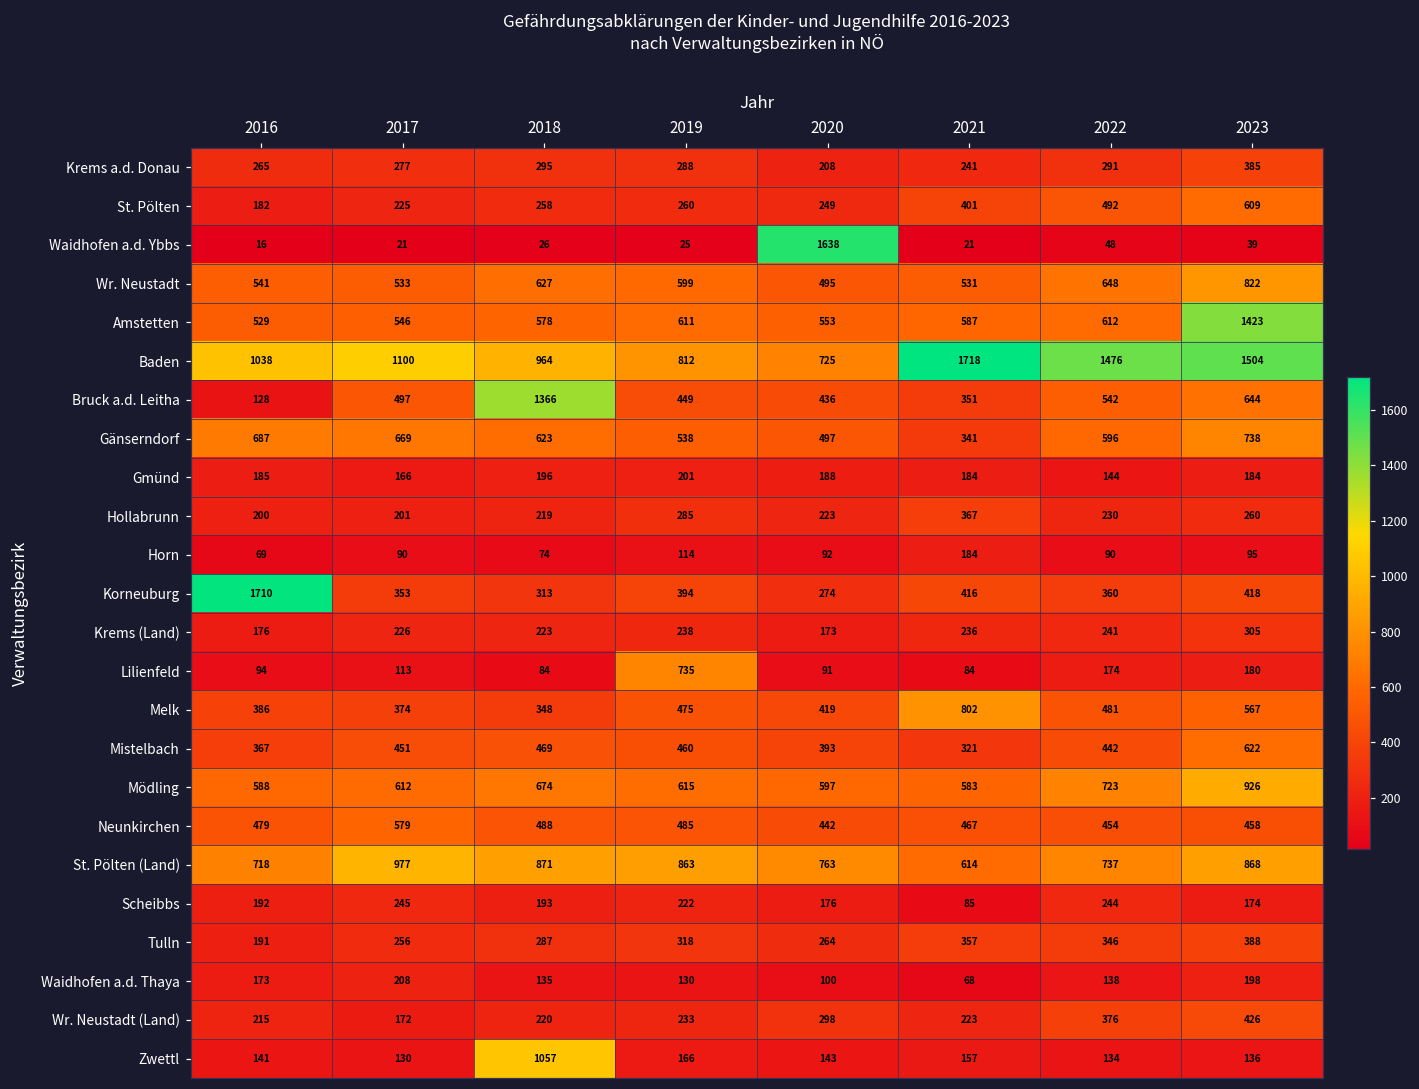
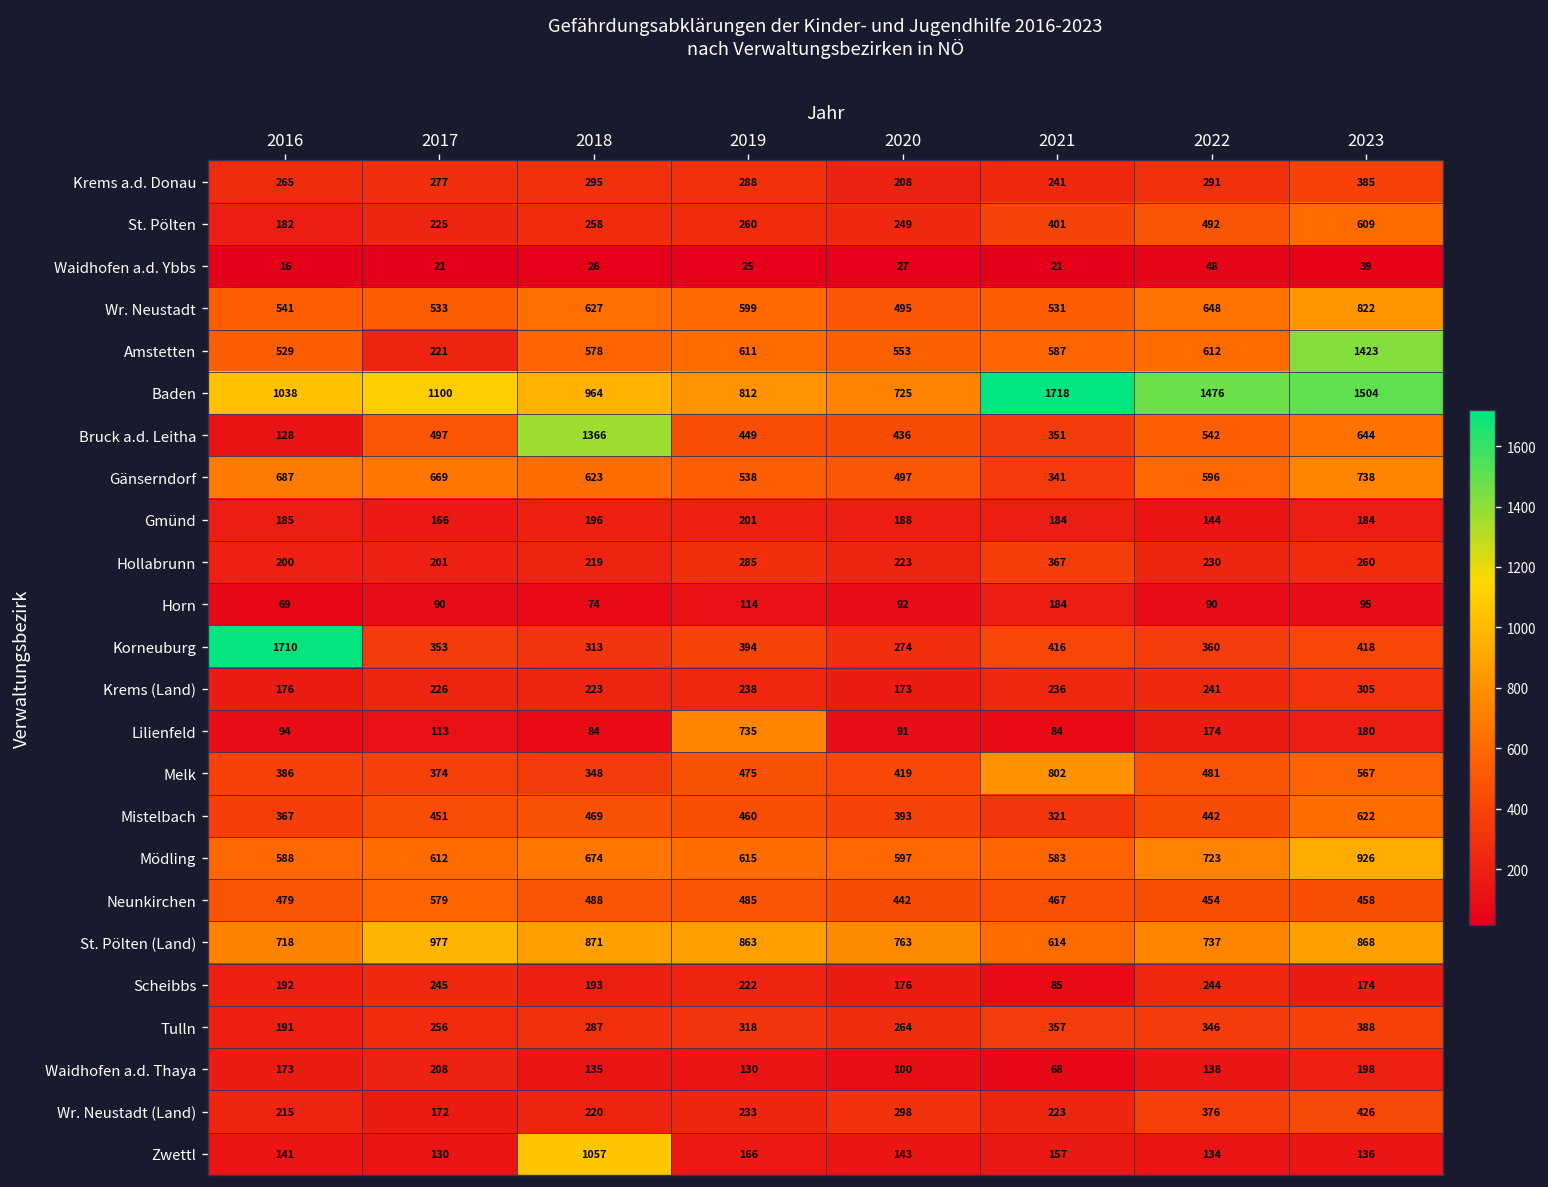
  {
    "Krems a.d. Donau": {
      "2016": 265,
      "2017": 277,
      "2018": 295,
      "2019": 288,
      "2020": 208,
      "2021": 241,
      "2022": 291,
      "2023": 385
    },
    "St. Pölten": {
      "2016": 182,
      "2017": 225,
      "2018": 258,
      "2019": 260,
      "2020": 249,
      "2021": 401,
      "2022": 492,
      "2023": 609
    },
    "Waidhofen a.d. Ybbs": {
      "2016": 16,
      "2017": 21,
      "2018": 26,
      "2019": 25,
-     "2020": 1638,
+     "2020": 27,
      "2021": 21,
      "2022": 48,
      "2023": 39
    },
    "Wr. Neustadt": {
      "2016": 541,
      "2017": 533,
      "2018": 627,
      "2019": 599,
      "2020": 495,
      "2021": 531,
      "2022": 648,
      "2023": 822
    },
    "Amstetten": {
      "2016": 529,
-     "2017": 546,
+     "2017": 221,
      "2018": 578,
      "2019": 611,
      "2020": 553,
      "2021": 587,
      "2022": 612,
      "2023": 1423
    },
    "Baden": {
      "2016": 1038,
      "2017": 1100,
      "2018": 964,
      "2019": 812,
      "2020": 725,
      "2021": 1718,
      "2022": 1476,
      "2023": 1504
    },
    "Bruck a.d. Leitha": {
      "2016": 128,
      "2017": 497,
      "2018": 1366,
      "2019": 449,
      "2020": 436,
      "2021": 351,
      "2022": 542,
      "2023": 644
    },
    "Gänserndorf": {
      "2016": 687,
      "2017": 669,
      "2018": 623,
      "2019": 538,
      "2020": 497,
      "2021": 341,
      "2022": 596,
      "2023": 738
    },
    "Gmünd": {
      "2016": 185,
      "2017": 166,
      "2018": 196,
      "2019": 201,
      "2020": 188,
      "2021": 184,
      "2022": 144,
      "2023": 184
    },
    "Hollabrunn": {
      "2016": 200,
      "2017": 201,
      "2018": 219,
      "2019": 285,
      "2020": 223,
      "2021": 367,
      "2022": 230,
      "2023": 260
    },
    "Horn": {
      "2016": 69,
      "2017": 90,
      "2018": 74,
      "2019": 114,
      "2020": 92,
      "2021": 184,
      "2022": 90,
      "2023": 95
    },
    "Korneuburg": {
      "2016": 1710,
      "2017": 353,
      "2018": 313,
      "2019": 394,
      "2020": 274,
      "2021": 416,
      "2022": 360,
      "2023": 418
    },
    "Krems (Land)": {
      "2016": 176,
      "2017": 226,
      "2018": 223,
      "2019": 238,
      "2020": 173,
      "2021": 236,
      "2022": 241,
      "2023": 305
    },
    "Lilienfeld": {
      "2016": 94,
      "2017": 113,
      "2018": 84,
      "2019": 735,
      "2020": 91,
      "2021": 84,
      "2022": 174,
      "2023": 180
    },
    "Melk": {
      "2016": 386,
      "2017": 374,
      "2018": 348,
      "2019": 475,
      "2020": 419,
      "2021": 802,
      "2022": 481,
      "2023": 567
    },
    "Mistelbach": {
      "2016": 367,
      "2017": 451,
      "2018": 469,
      "2019": 460,
      "2020": 393,
      "2021": 321,
      "2022": 442,
      "2023": 622
    },
    "Mödling": {
      "2016": 588,
      "2017": 612,
      "2018": 674,
      "2019": 615,
      "2020": 597,
      "2021": 583,
      "2022": 723,
      "2023": 926
    },
    "Neunkirchen": {
      "2016": 479,
      "2017": 579,
      "2018": 488,
      "2019": 485,
      "2020": 442,
      "2021": 467,
      "2022": 454,
      "2023": 458
    },
    "St. Pölten (Land)": {
      "2016": 718,
      "2017": 977,
      "2018": 871,
      "2019": 863,
      "2020": 763,
      "2021": 614,
      "2022": 737,
      "2023": 868
    },
    "Scheibbs": {
      "2016": 192,
      "2017": 245,
      "2018": 193,
      "2019": 222,
      "2020": 176,
      "2021": 85,
      "2022": 244,
      "2023": 174
    },
    "Tulln": {
      "2016": 191,
      "2017": 256,
      "2018": 287,
      "2019": 318,
      "2020": 264,
      "2021": 357,
      "2022": 346,
      "2023": 388
    },
    "Waidhofen a.d. Thaya": {
      "2016": 173,
      "2017": 208,
      "2018": 135,
      "2019": 130,
      "2020": 100,
      "2021": 68,
      "2022": 138,
      "2023": 198
    },
    "Wr. Neustadt (Land)": {
      "2016": 215,
      "2017": 172,
      "2018": 220,
      "2019": 233,
      "2020": 298,
      "2021": 223,
      "2022": 376,
      "2023": 426
    },
    "Zwettl": {
      "2016": 141,
      "2017": 130,
      "2018": 1057,
      "2019": 166,
      "2020": 143,
      "2021": 157,
      "2022": 134,
      "2023": 136
    }
  }
